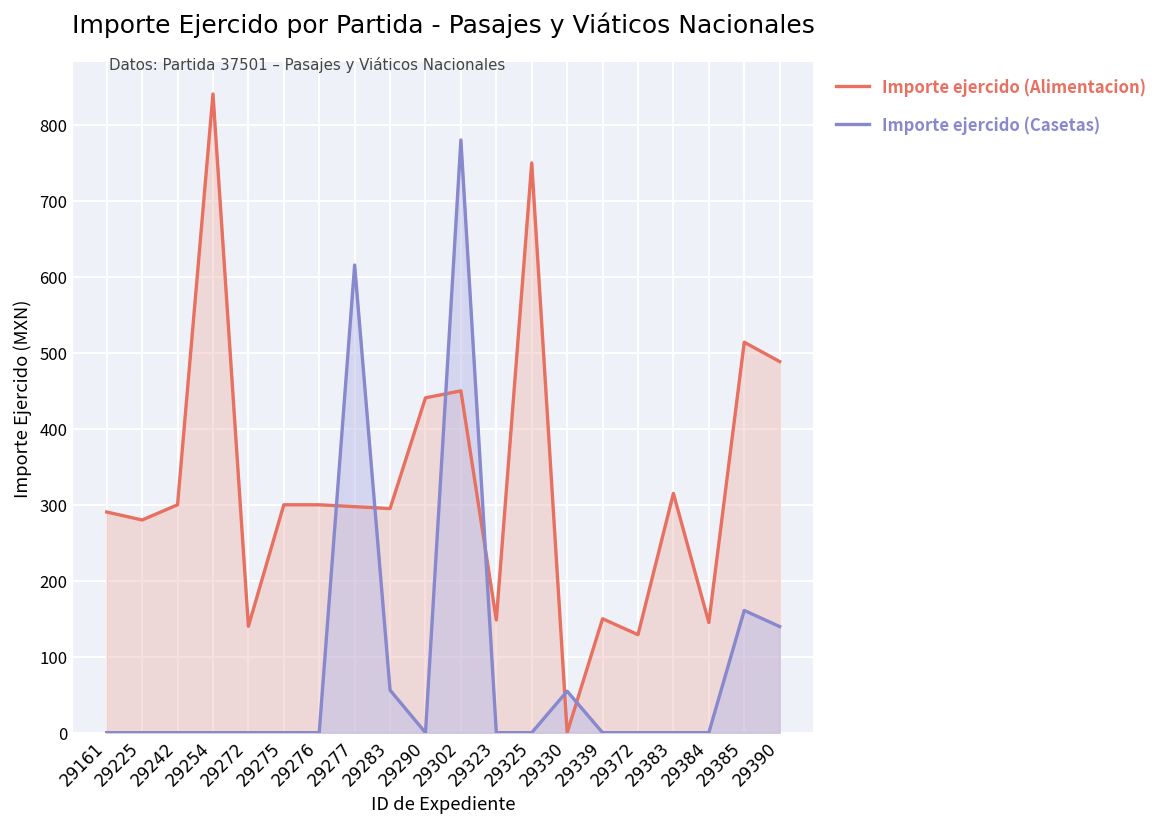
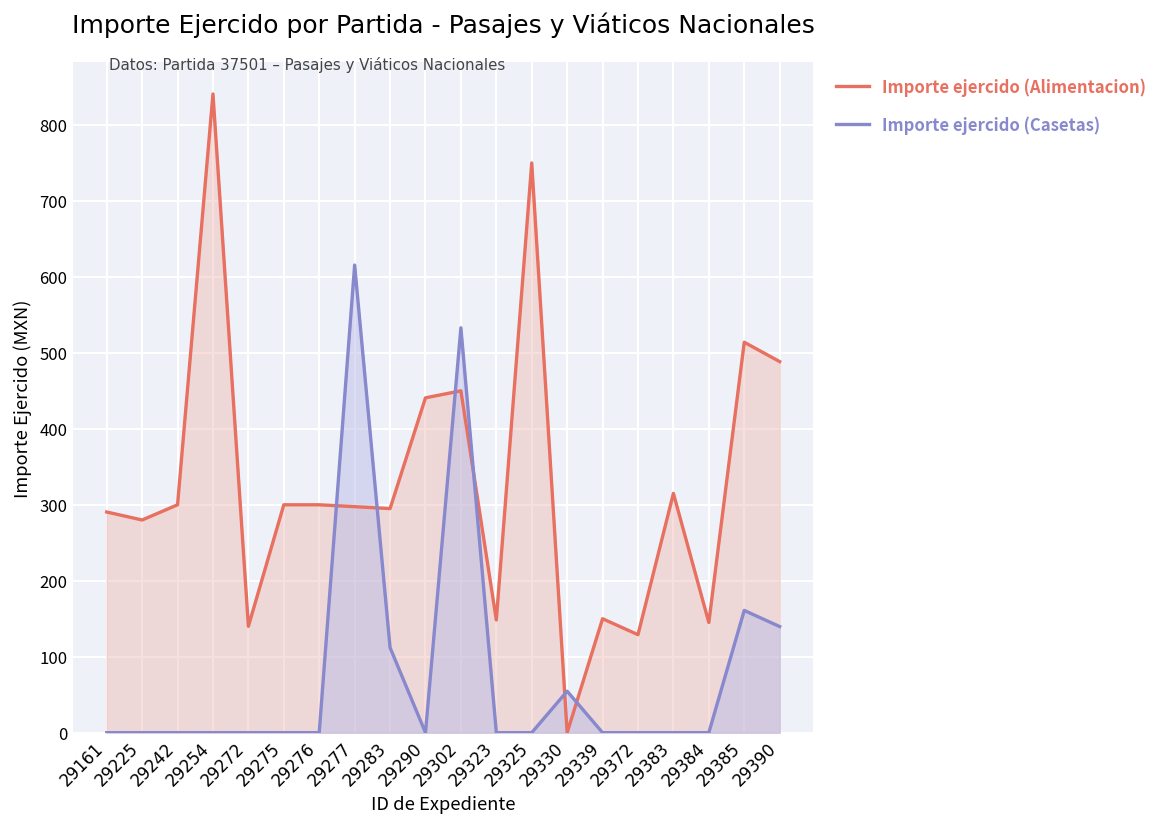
  {
    "Importe ejercido (Alimentacion)": {
      "29161": 290,
      "29225": 280,
      "29242": 300,
      "29254": 840,
      "29272": 140,
      "29275": 300,
      "29276": 300,
      "29277": 300,
      "29283": 300,
      "29290": 440,
      "29302": 450,
      "29323": 150,
      "29325": 750,
      "29330": 0,
      "29339": 150,
      "29372": 130,
      "29383": 320,
      "29384": 150,
      "29385": 510,
      "29390": 490
    },
    "Importe ejercido (Casetas)": {
      "29161": 0,
      "29225": 0,
      "29242": 0,
      "29254": 0,
      "29272": 0,
      "29275": 0,
      "29276": 0,
      "29277": 620,
-     "29283": 60,
+     "29283": 110,
      "29290": 0,
-     "29302": 780,
+     "29302": 530,
      "29323": 0,
      "29325": 0,
      "29330": 50,
      "29339": 0,
      "29372": 0,
      "29383": 0,
      "29384": 0,
      "29385": 160,
      "29390": 140
    }
  }
